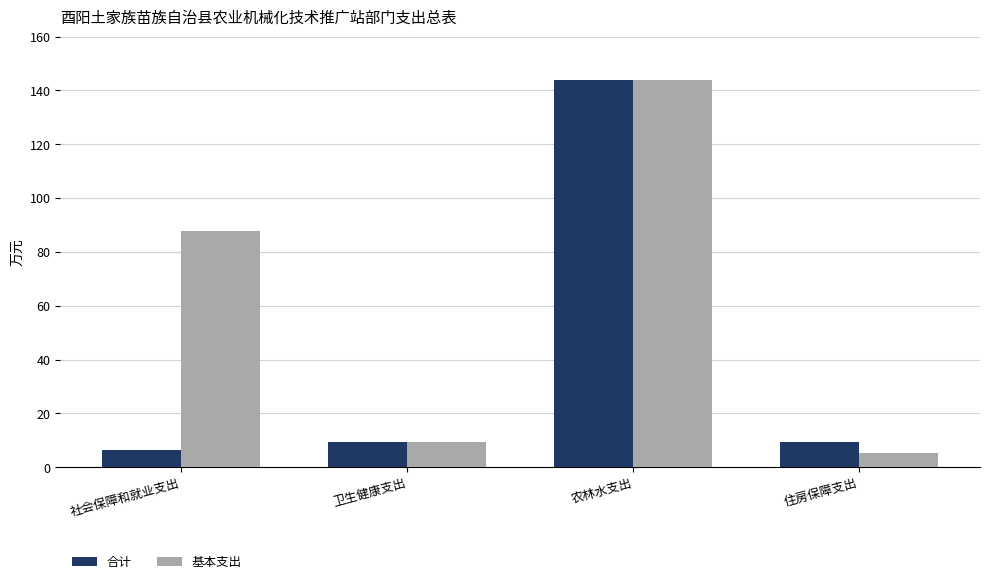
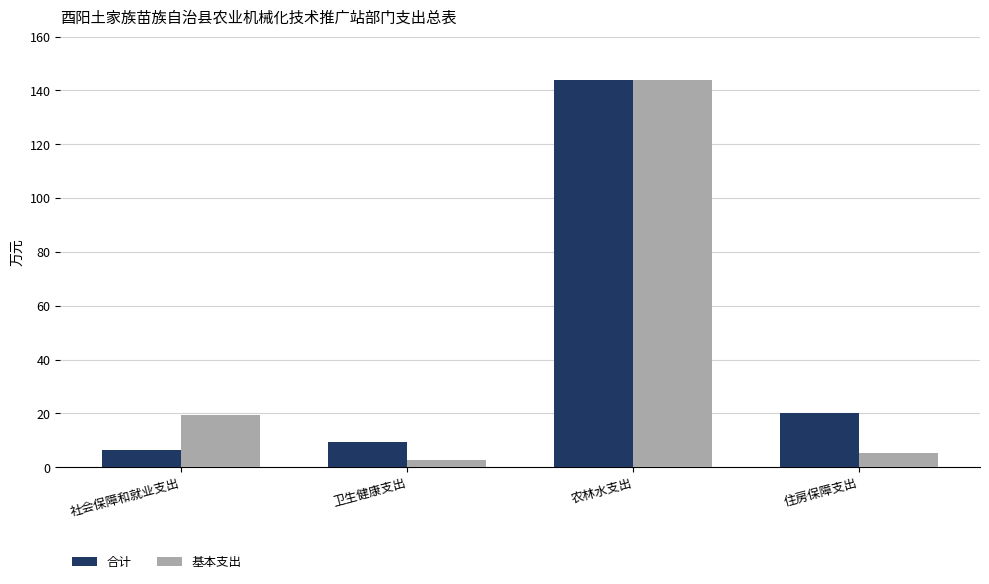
  {
    "合计": {
      "社会保障和就业支出": 6,
      "卫生健康支出": 9,
      "农林水支出": 144,
-     "住房保障支出": 9
+     "住房保障支出": 20
    },
    "基本支出": {
-     "社会保障和就业支出": 88,
-     "卫生健康支出": 9,
+     "社会保障和就业支出": 19,
+     "卫生健康支出": 3,
      "农林水支出": 144,
      "住房保障支出": 5
    }
  }
